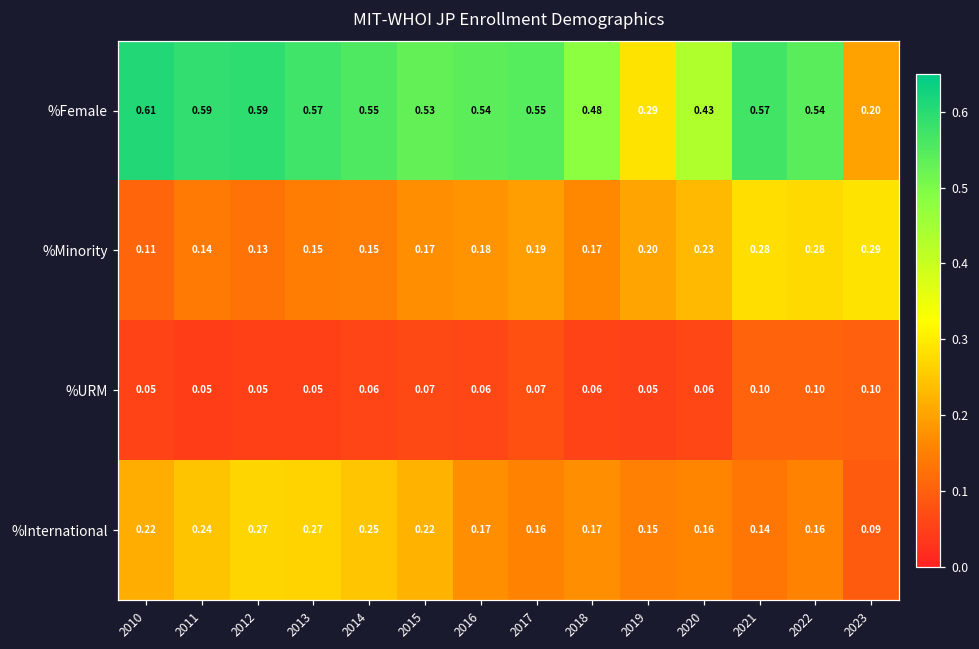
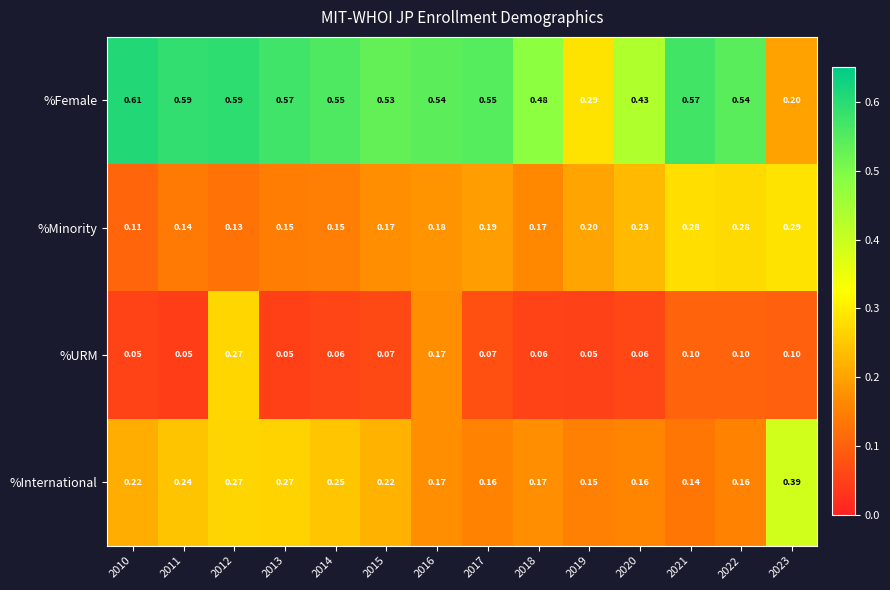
  {
    "%Female": {
      "2010": 0.61,
      "2011": 0.59,
      "2012": 0.59,
      "2013": 0.57,
      "2014": 0.55,
      "2015": 0.53,
      "2016": 0.54,
      "2017": 0.55,
      "2018": 0.48,
      "2019": 0.29,
      "2020": 0.43,
      "2021": 0.57,
      "2022": 0.54,
      "2023": 0.20
    },
    "%Minority": {
      "2010": 0.11,
      "2011": 0.14,
      "2012": 0.13,
      "2013": 0.15,
      "2014": 0.15,
      "2015": 0.17,
      "2016": 0.18,
      "2017": 0.19,
      "2018": 0.17,
      "2019": 0.20,
      "2020": 0.23,
      "2021": 0.28,
      "2022": 0.28,
      "2023": 0.29
    },
    "%URM": {
      "2010": 0.05,
      "2011": 0.05,
-     "2012": 0.05,
+     "2012": 0.27,
      "2013": 0.05,
      "2014": 0.06,
      "2015": 0.07,
-     "2016": 0.06,
+     "2016": 0.17,
      "2017": 0.07,
      "2018": 0.06,
      "2019": 0.05,
      "2020": 0.06,
      "2021": 0.10,
      "2022": 0.10,
      "2023": 0.10
    },
    "%International": {
      "2010": 0.22,
      "2011": 0.24,
      "2012": 0.27,
      "2013": 0.27,
      "2014": 0.25,
      "2015": 0.22,
      "2016": 0.17,
      "2017": 0.16,
      "2018": 0.17,
      "2019": 0.15,
      "2020": 0.16,
      "2021": 0.14,
      "2022": 0.16,
-     "2023": 0.09
+     "2023": 0.39
    }
  }
